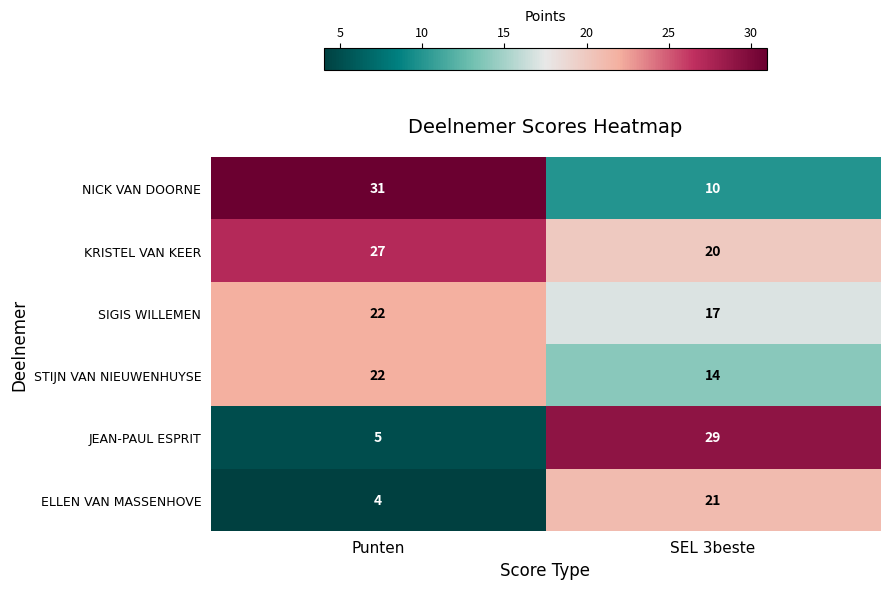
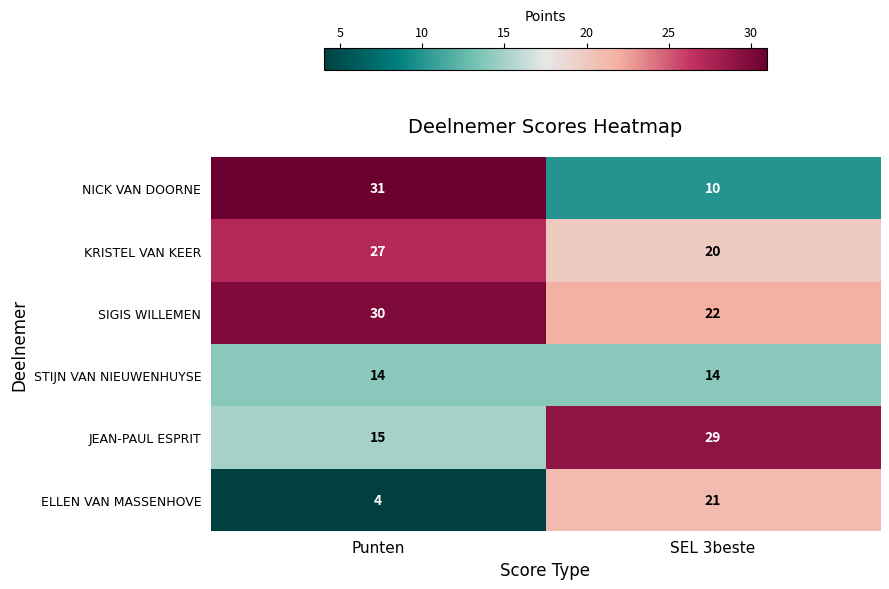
  {
    "NICK VAN DOORNE": {
      "Punten": 31,
      "SEL 3beste": 10
    },
    "KRISTEL VAN KEER": {
      "Punten": 27,
      "SEL 3beste": 20
    },
    "SIGIS WILLEMEN": {
-     "Punten": 22,
-     "SEL 3beste": 17
+     "Punten": 30,
+     "SEL 3beste": 22
    },
    "STIJN VAN NIEUWENHUYSE": {
-     "Punten": 22,
+     "Punten": 14,
      "SEL 3beste": 14
    },
    "JEAN-PAUL ESPRIT": {
-     "Punten": 5,
+     "Punten": 15,
      "SEL 3beste": 29
    },
    "ELLEN VAN MASSENHOVE": {
      "Punten": 4,
      "SEL 3beste": 21
    }
  }
